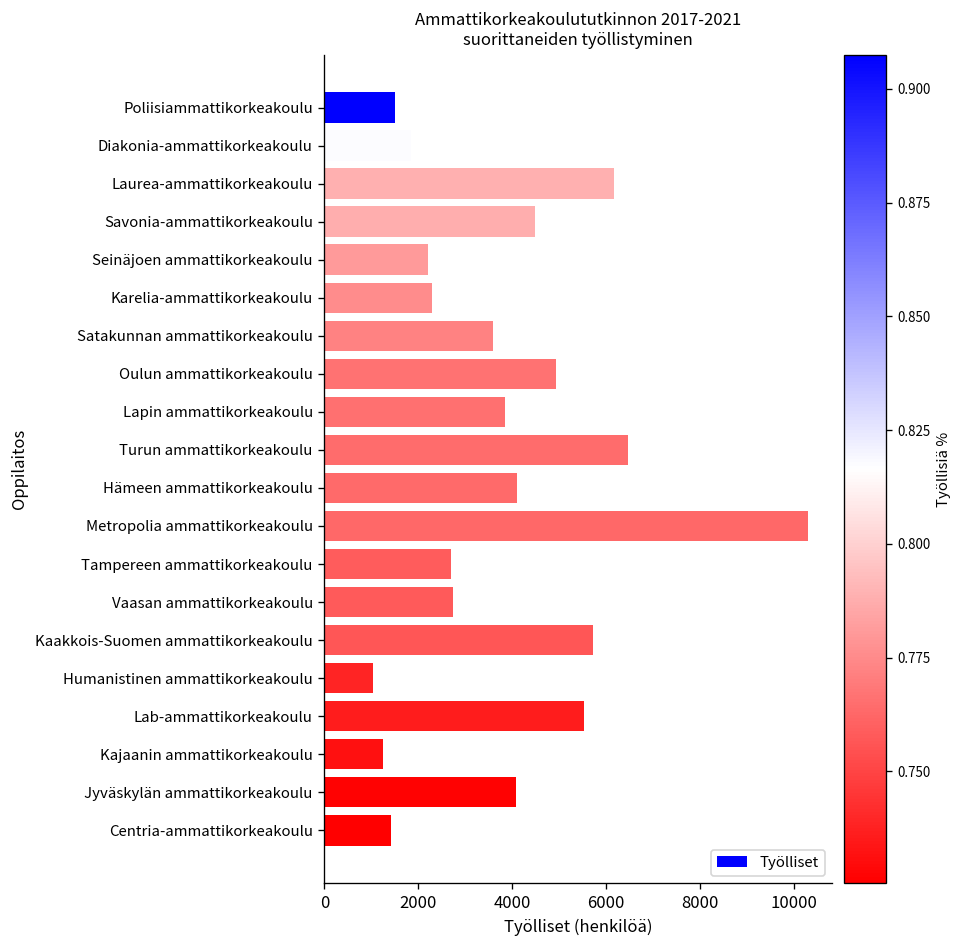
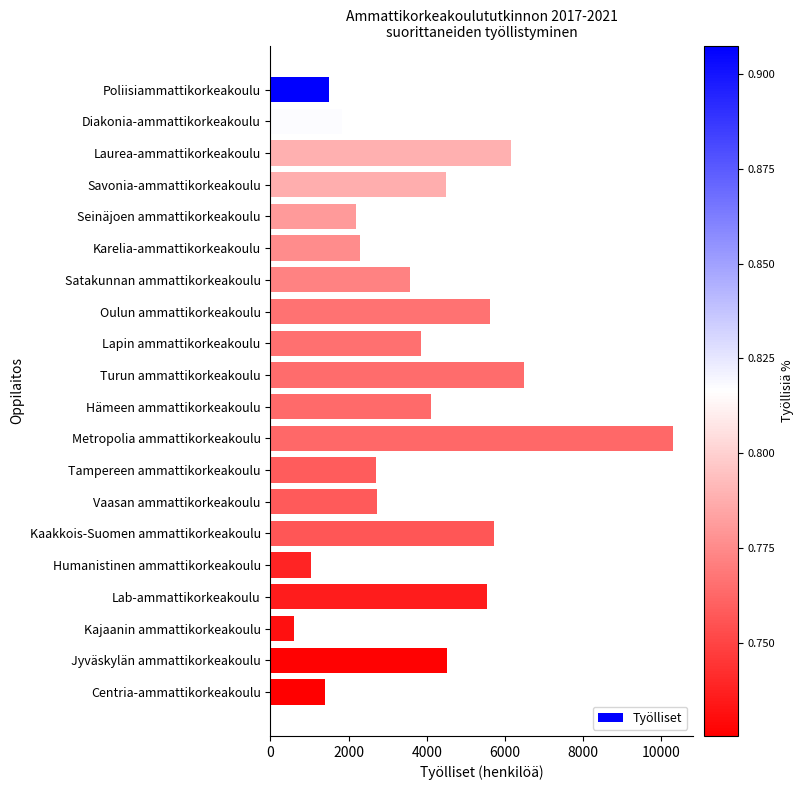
  {
    "Poliisiammattikorkeakoulu": 1500,
    "Diakonia-ammattikorkeakoulu": 1800,
    "Laurea-ammattikorkeakoulu": 6200,
    "Savonia-ammattikorkeakoulu": 4500,
    "Seinäjoen ammattikorkeakoulu": 2200,
    "Karelia-ammattikorkeakoulu": 2300,
    "Satakunnan ammattikorkeakoulu": 3600,
-   "Oulun ammattikorkeakoulu": 4900,
+   "Oulun ammattikorkeakoulu": 5600,
    "Lapin ammattikorkeakoulu": 3900,
    "Turun ammattikorkeakoulu": 6500,
    "Hämeen ammattikorkeakoulu": 4100,
    "Metropolia ammattikorkeakoulu": 10300,
    "Tampereen ammattikorkeakoulu": 2700,
    "Vaasan ammattikorkeakoulu": 2700,
    "Kaakkois-Suomen ammattikorkeakoulu": 5700,
    "Humanistinen ammattikorkeakoulu": 1000,
    "Lab-ammattikorkeakoulu": 5500,
-   "Kajaanin ammattikorkeakoulu": 1200,
-   "Jyväskylän ammattikorkeakoulu": 4100,
+   "Kajaanin ammattikorkeakoulu": 600,
+   "Jyväskylän ammattikorkeakoulu": 4500,
    "Centria-ammattikorkeakoulu": 1400
  }
